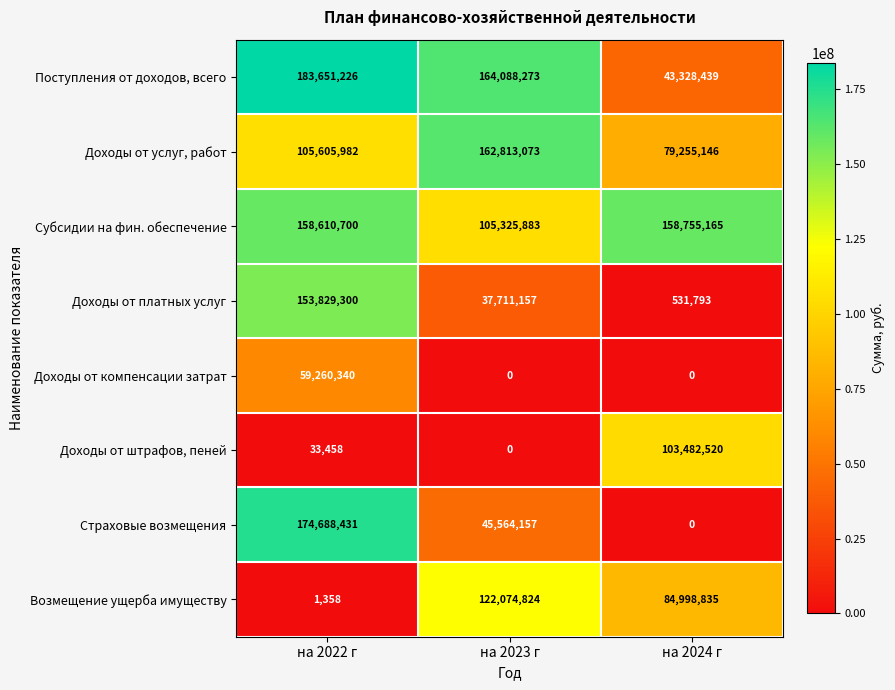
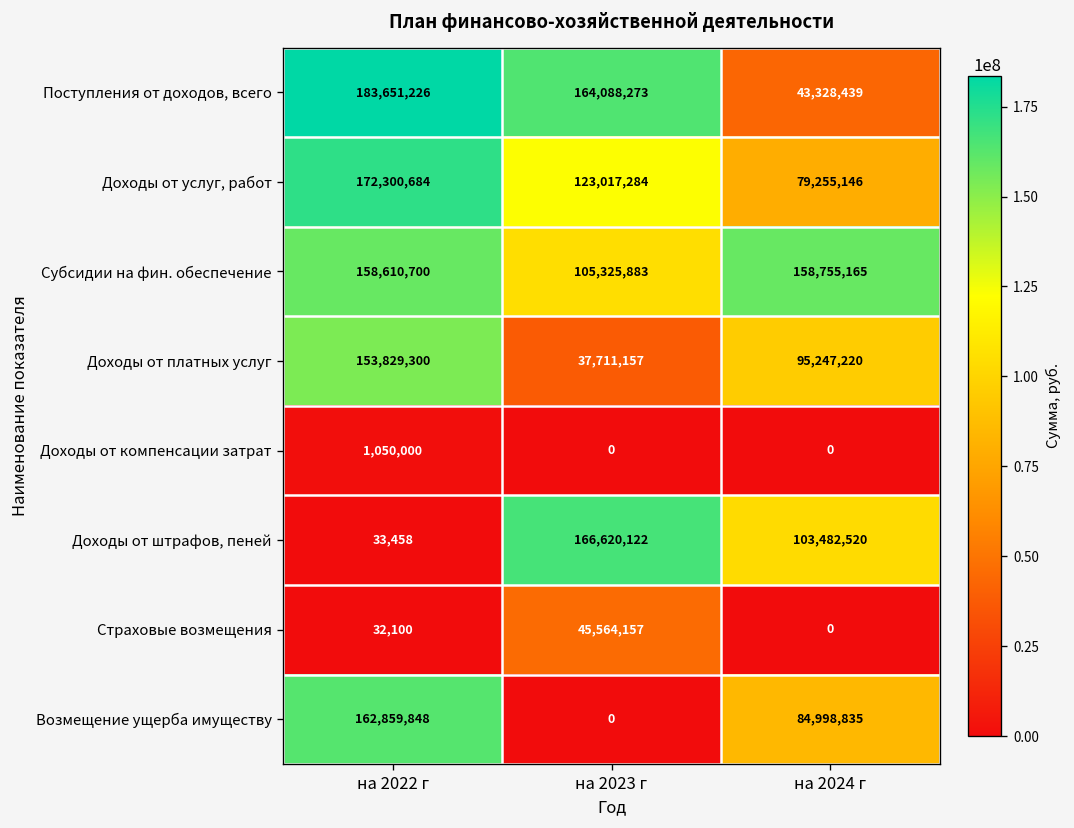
  {
    "Поступления от доходов, всего": {
      "на 2022 г": "183,651,226",
      "на 2023 г": "164,088,273",
      "на 2024 г": "43,328,439"
    },
    "Доходы от услуг, работ": {
-     "на 2022 г": "105,605,982",
-     "на 2023 г": "162,813,073",
+     "на 2022 г": "172,300,684",
+     "на 2023 г": "123,017,284",
      "на 2024 г": "79,255,146"
    },
    "Субсидии на фин. обеспечение": {
      "на 2022 г": "158,610,700",
      "на 2023 г": "105,325,883",
      "на 2024 г": "158,755,165"
    },
    "Доходы от платных услуг": {
      "на 2022 г": "153,829,300",
      "на 2023 г": "37,711,157",
-     "на 2024 г": "531,793"
+     "на 2024 г": "95,247,220"
    },
    "Доходы от компенсации затрат": {
-     "на 2022 г": "59,260,340",
+     "на 2022 г": "1,050,000",
      "на 2023 г": "0",
      "на 2024 г": "0"
    },
    "Доходы от штрафов, пеней": {
      "на 2022 г": "33,458",
-     "на 2023 г": "0",
+     "на 2023 г": "166,620,122",
      "на 2024 г": "103,482,520"
    },
    "Страховые возмещения": {
-     "на 2022 г": "174,688,431",
+     "на 2022 г": "32,100",
      "на 2023 г": "45,564,157",
      "на 2024 г": "0"
    },
    "Возмещение ущерба имуществу": {
-     "на 2022 г": "1,358",
-     "на 2023 г": "122,074,824",
+     "на 2022 г": "162,859,848",
+     "на 2023 г": "0",
      "на 2024 г": "84,998,835"
    }
  }
